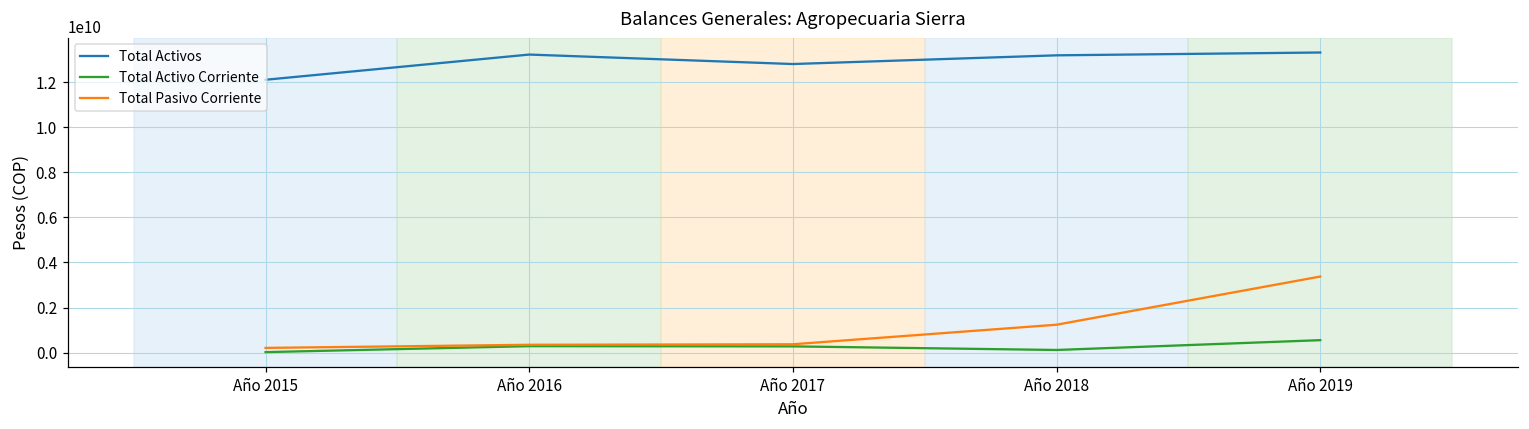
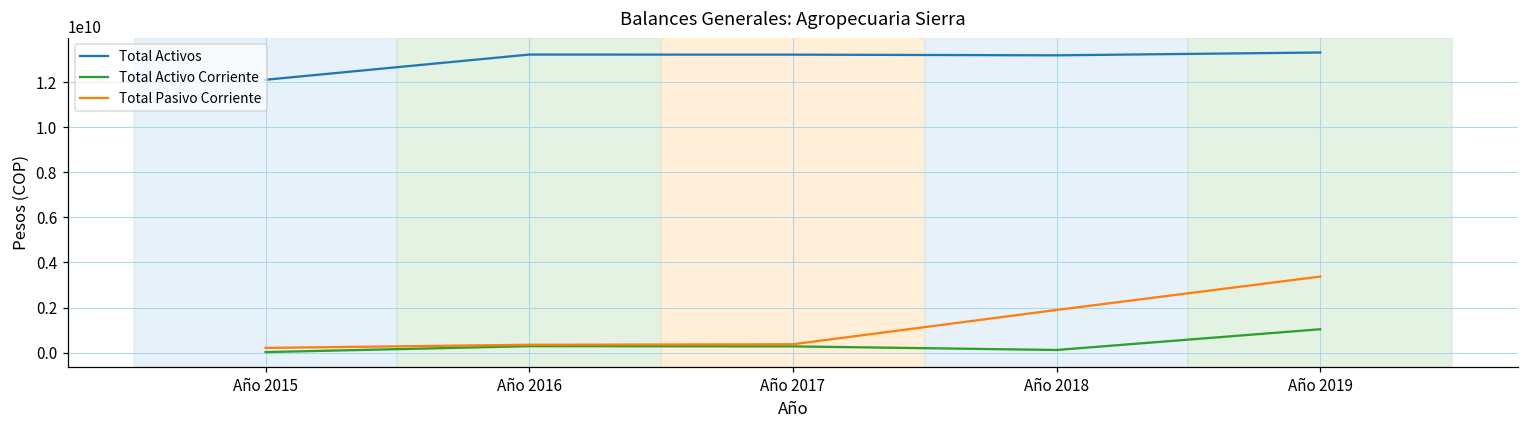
  {
    "Total Activos": {
      "Año 2016": 13200000000,
-     "Año 2017": 12800000000,
+     "Año 2017": 13200000000,
      "Año 2018": 13200000000,
      "Año 2019": 13300000000
    },
    "Total Activo Corriente": {
      "Año 2015": 0,
      "Año 2018": 100000000,
-     "Año 2019": 600000000
+     "Año 2019": 1000000000
    },
    "Total Pasivo Corriente": {
      "Año 2015": 200000000,
-     "Año 2018": 1200000000,
+     "Año 2018": 1900000000,
      "Año 2019": 3400000000
    }
  }
